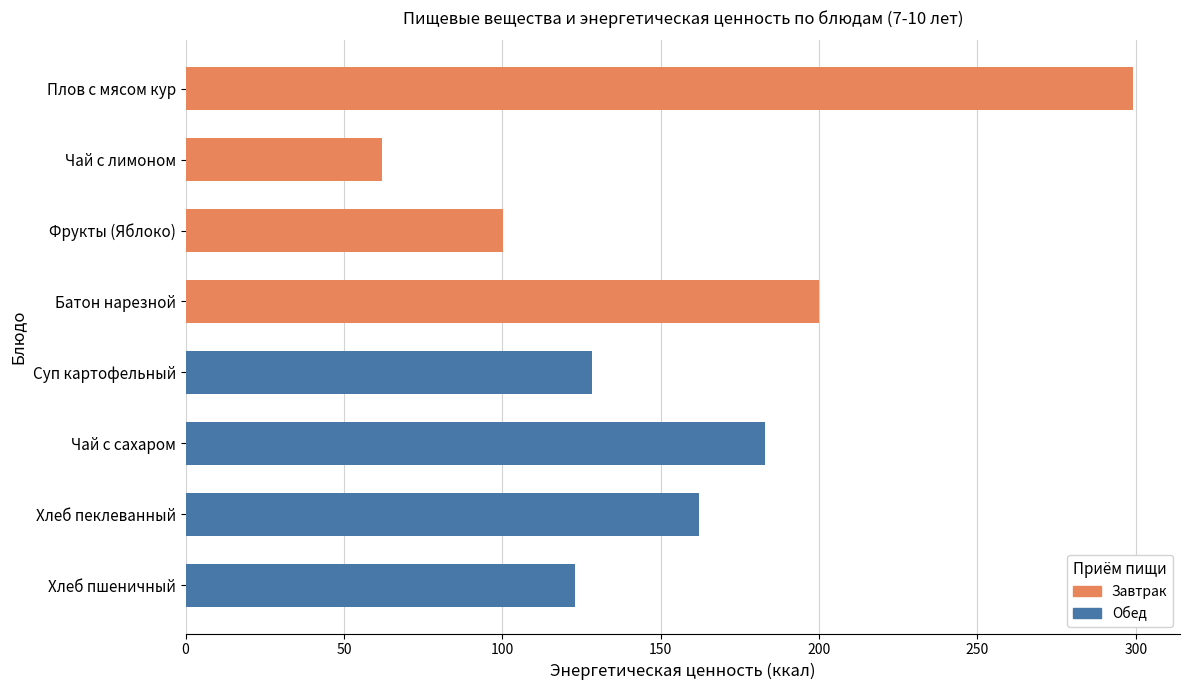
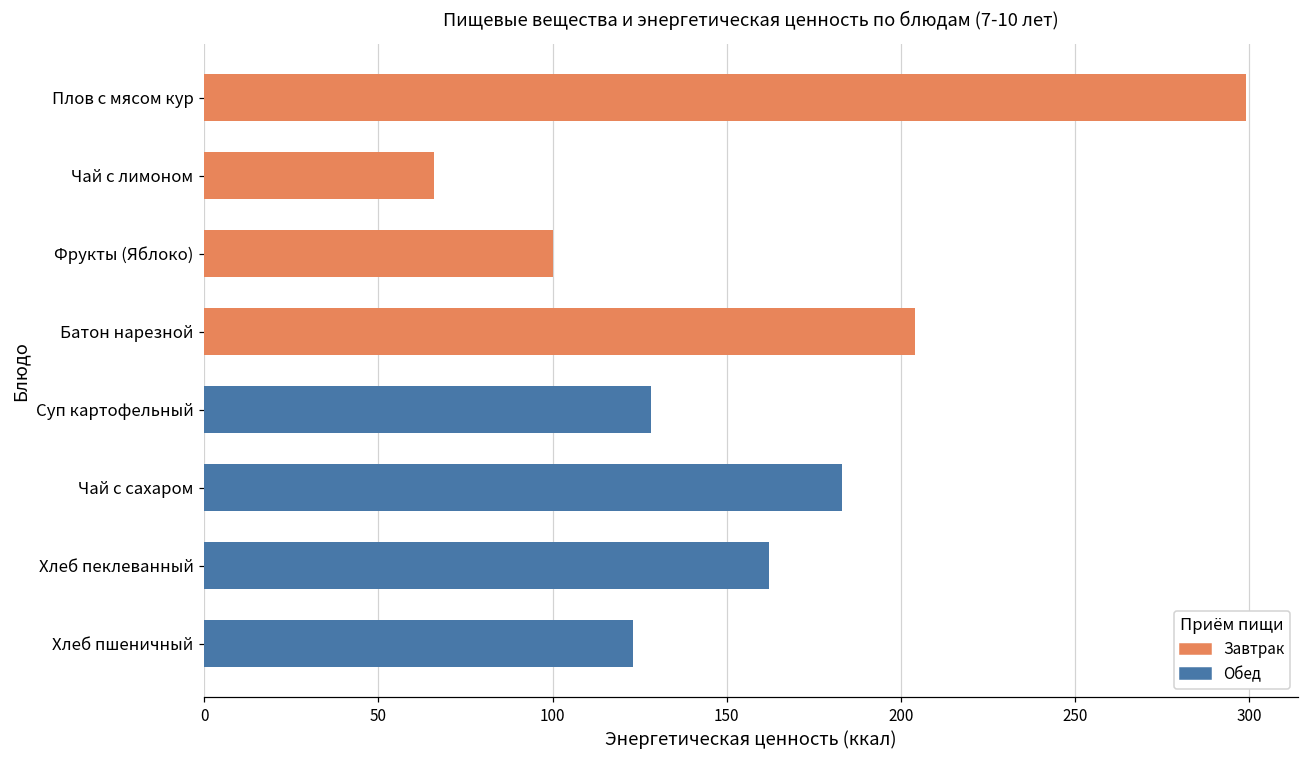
  {
    "Плов с мясом кур": 299,
-   "Чай с лимоном": 62,
+   "Чай с лимоном": 66,
    "Фрукты (Яблоко)": 100,
-   "Батон нарезной": 200,
+   "Батон нарезной": 204,
    "Суп картофельный": 128,
    "Чай с сахаром": 183,
    "Хлеб пеклеванный": 162,
    "Хлеб пшеничный": 123
  }
